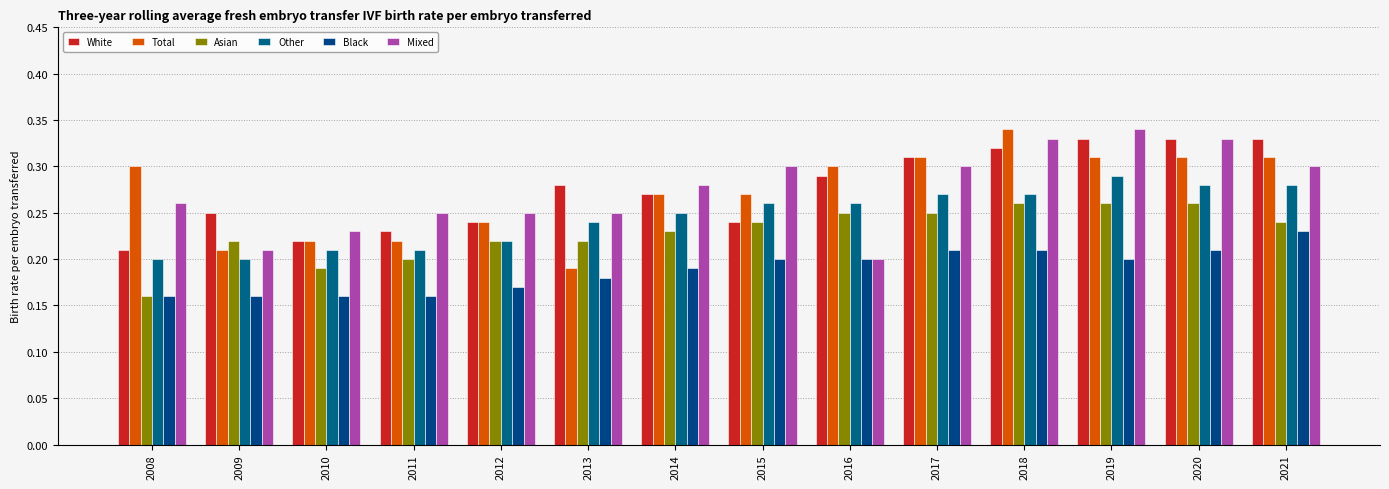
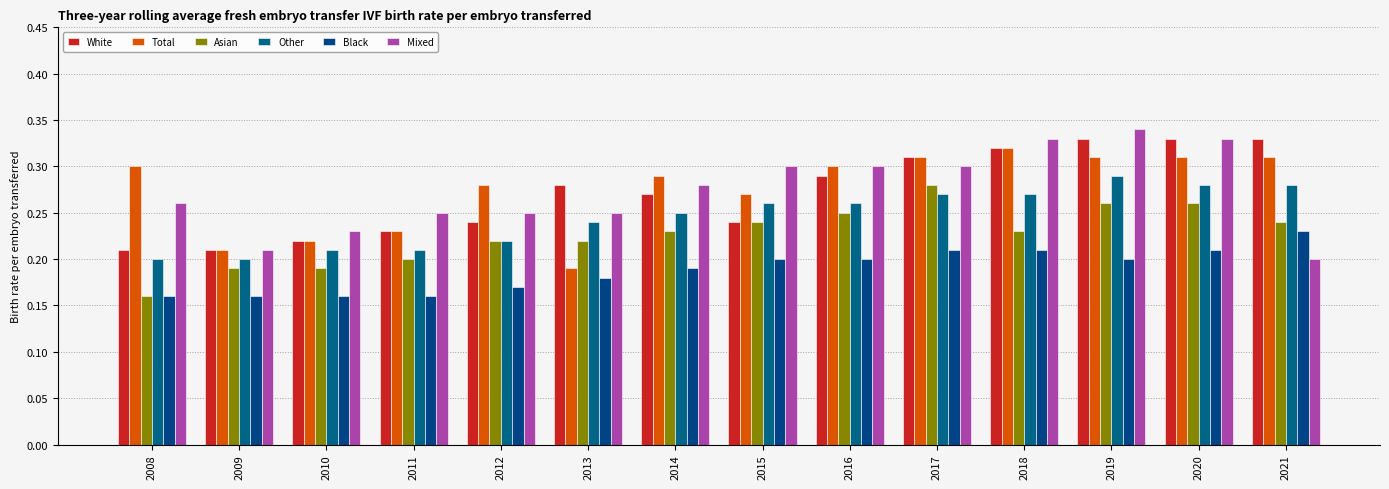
  {
    "White": {
      "2008": 0.21,
-     "2009": 0.25,
+     "2009": 0.21,
      "2010": 0.22,
      "2011": 0.23,
      "2012": 0.24,
      "2013": 0.28,
      "2014": 0.27,
      "2015": 0.24,
      "2016": 0.29,
      "2017": 0.31,
      "2018": 0.32,
      "2019": 0.33,
      "2020": 0.33,
      "2021": 0.33
    },
    "Total": {
      "2008": 0.30,
      "2009": 0.21,
      "2010": 0.22,
-     "2011": 0.22,
-     "2012": 0.24,
+     "2011": 0.23,
+     "2012": 0.28,
      "2013": 0.19,
-     "2014": 0.27,
+     "2014": 0.29,
      "2015": 0.27,
      "2016": 0.30,
      "2017": 0.31,
-     "2018": 0.34,
+     "2018": 0.32,
      "2019": 0.31,
      "2020": 0.31,
      "2021": 0.31
    },
    "Asian": {
      "2008": 0.16,
-     "2009": 0.22,
+     "2009": 0.19,
      "2010": 0.19,
      "2011": 0.20,
      "2012": 0.22,
      "2013": 0.22,
      "2014": 0.23,
      "2015": 0.24,
      "2016": 0.25,
-     "2017": 0.25,
-     "2018": 0.26,
+     "2017": 0.28,
+     "2018": 0.23,
      "2019": 0.26,
      "2020": 0.26,
      "2021": 0.24
    },
    "Mixed": {
      "2008": 0.26,
      "2009": 0.21,
      "2010": 0.23,
      "2011": 0.25,
      "2012": 0.25,
      "2013": 0.25,
      "2014": 0.28,
      "2015": 0.3,
-     "2016": 0.2,
+     "2016": 0.3,
      "2017": 0.3,
      "2018": 0.33,
      "2019": 0.34,
      "2020": 0.33,
-     "2021": 0.3
+     "2021": 0.2
    }
  }
